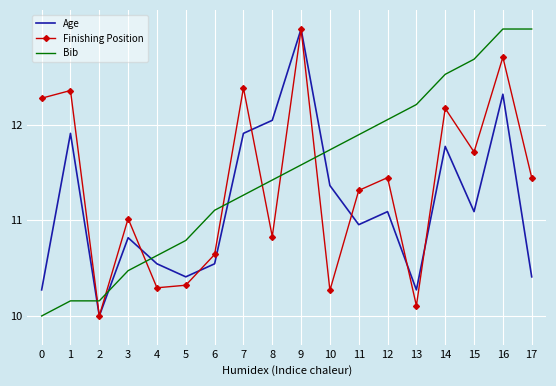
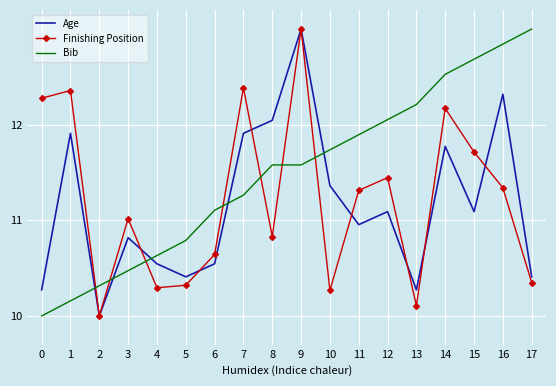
  {
    "Age": {
      "0": 10.3,
      "1": 11.9,
      "3": 10.8,
      "4": 10.5,
      "5": 10.4,
      "6": 10.5,
      "7": 11.9,
      "8": 12.0,
      "10": 11.4,
      "11": 11.0,
      "12": 11.1,
      "13": 10.3,
      "14": 11.8,
      "15": 11.1,
      "16": 12.3,
      "17": 10.4
    },
    "Finishing Position": {
      "0": 12.3,
      "1": 12.4,
      "3": 11.0,
      "4": 10.3,
      "5": 10.3,
      "6": 10.6,
      "7": 12.4,
      "8": 10.8,
      "10": 10.3,
      "11": 11.3,
      "12": 11.4,
      "13": 10.1,
      "14": 12.2,
      "15": 11.7,
-     "16": 12.7,
-     "17": 11.4
+     "16": 11.3,
+     "17": 10.3
    },
    "Bib": {
      "0": 10.0,
      "1": 10.2,
-     "2": 10.2,
+     "2": 10.3,
      "3": 10.5,
      "4": 10.6,
      "5": 10.8,
      "6": 11.1,
      "7": 11.3,
-     "8": 11.4,
+     "8": 11.6,
      "9": 11.6,
      "10": 11.7,
      "11": 11.9,
      "12": 12.1,
      "13": 12.2,
      "14": 12.5,
      "15": 12.7,
-     "16": 13.0,
+     "16": 12.8,
      "17": 13.0
    }
  }
